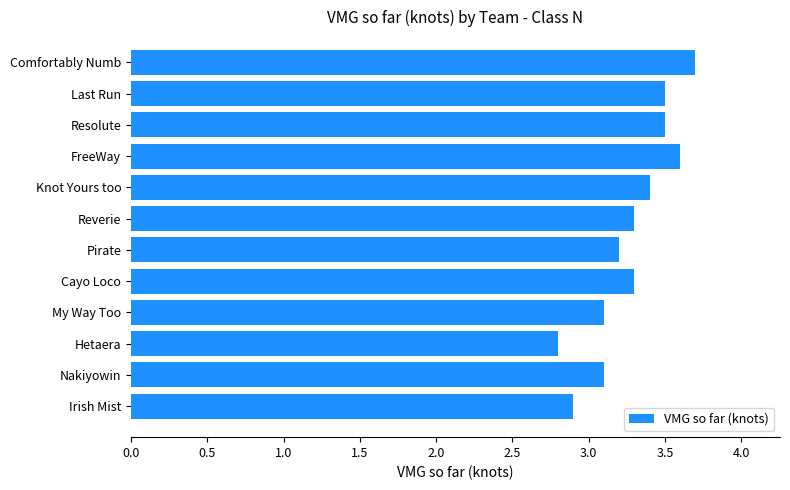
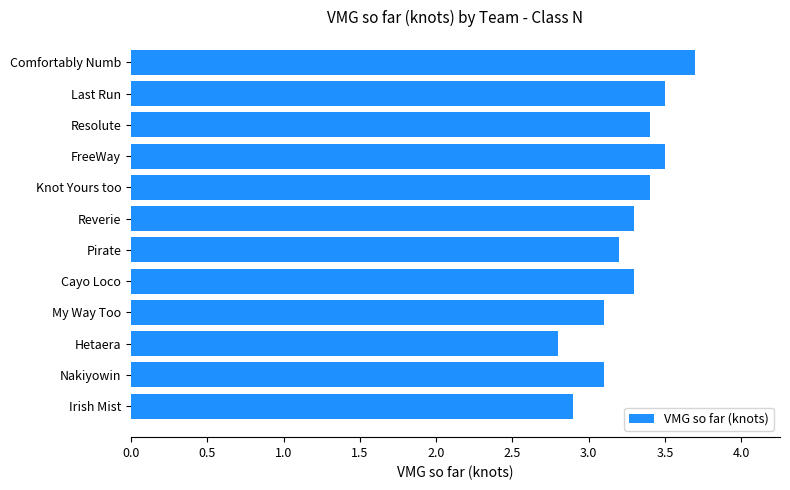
  {
    "Comfortably Numb": 3.7,
    "Last Run": 3.5,
-   "Resolute": 3.5,
-   "FreeWay": 3.6,
+   "Resolute": 3.4,
+   "FreeWay": 3.5,
    "Knot Yours too": 3.4,
    "Reverie": 3.3,
    "Pirate": 3.2,
    "Cayo Loco": 3.3,
    "My Way Too": 3.1,
    "Hetaera": 2.8,
    "Nakiyowin": 3.1,
    "Irish Mist": 2.9
  }
